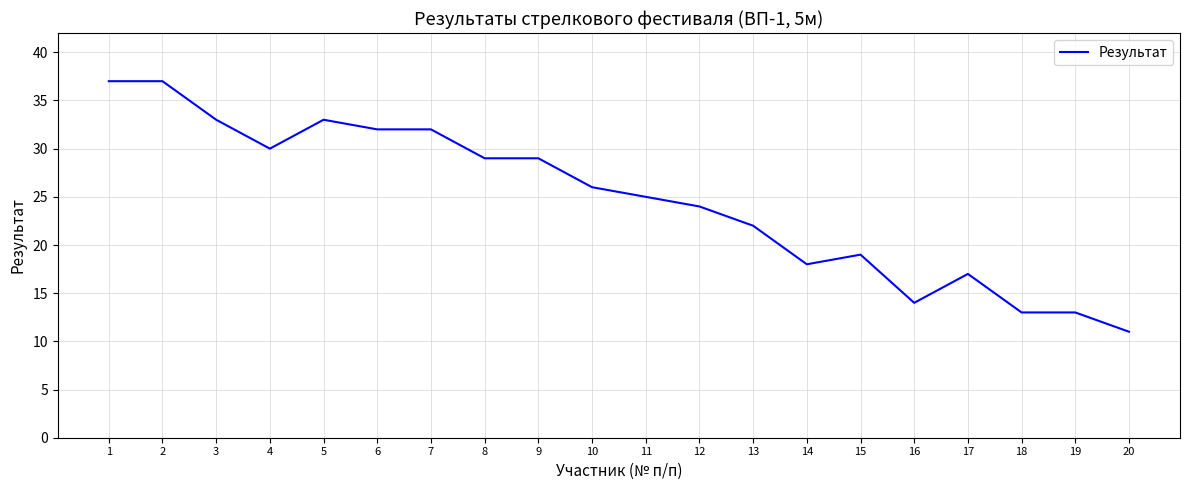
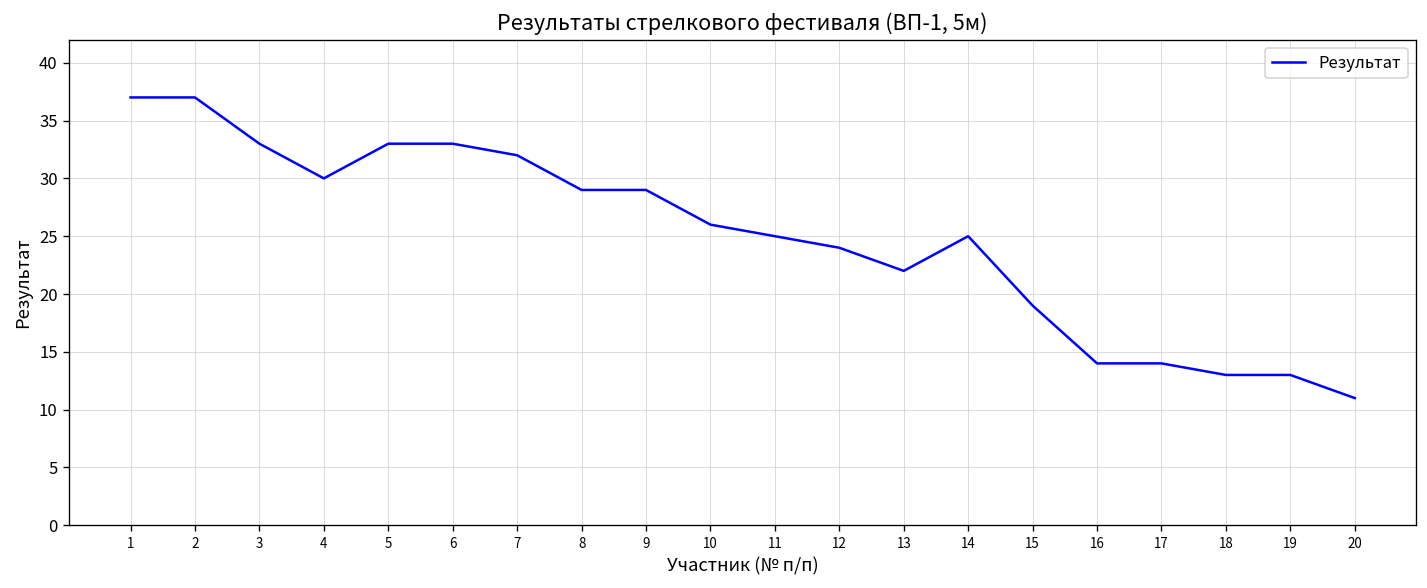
  {
    "1": 37,
    "2": 37,
    "3": 33,
    "4": 30,
    "5": 33,
-   "6": 32,
+   "6": 33,
    "7": 32,
    "8": 29,
    "9": 29,
    "10": 26,
    "11": 25,
    "12": 24,
    "13": 22,
-   "14": 18,
+   "14": 25,
    "15": 19,
    "16": 14,
-   "17": 17,
+   "17": 14,
    "18": 13,
    "19": 13,
    "20": 11
  }
